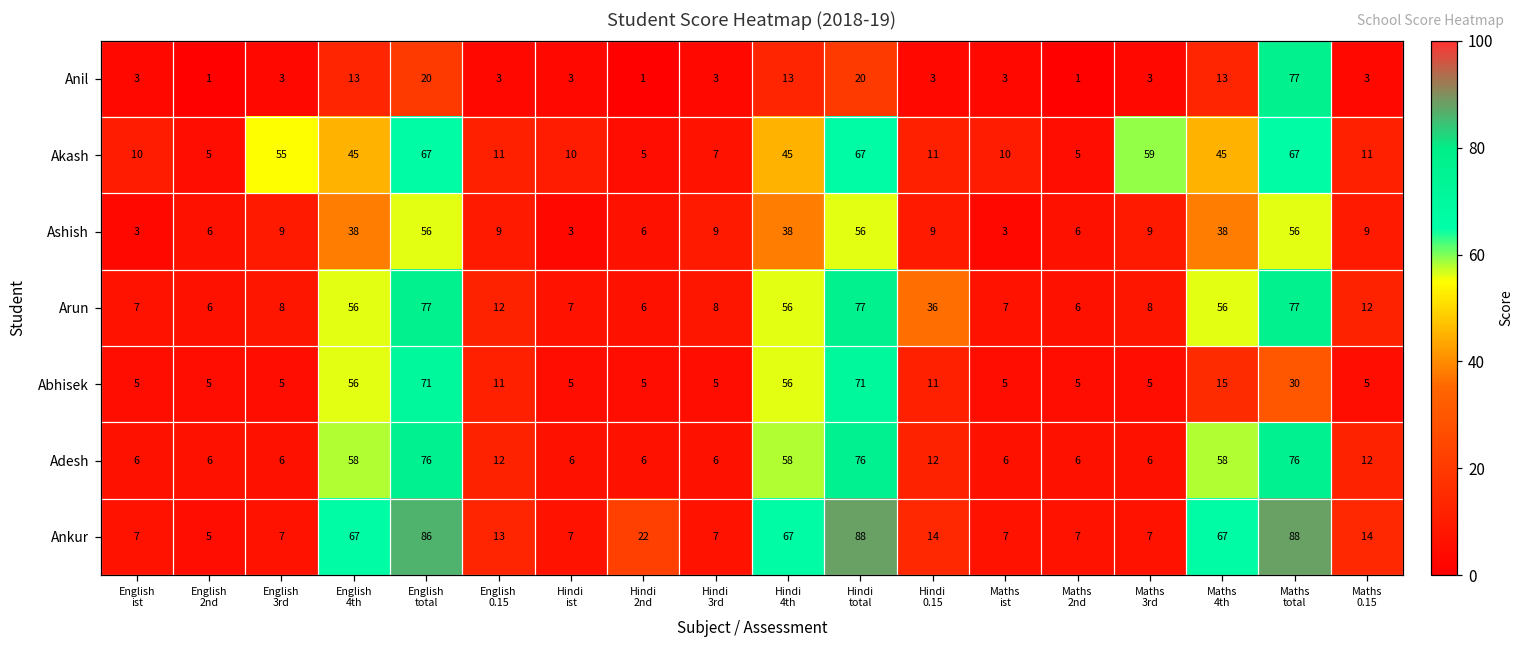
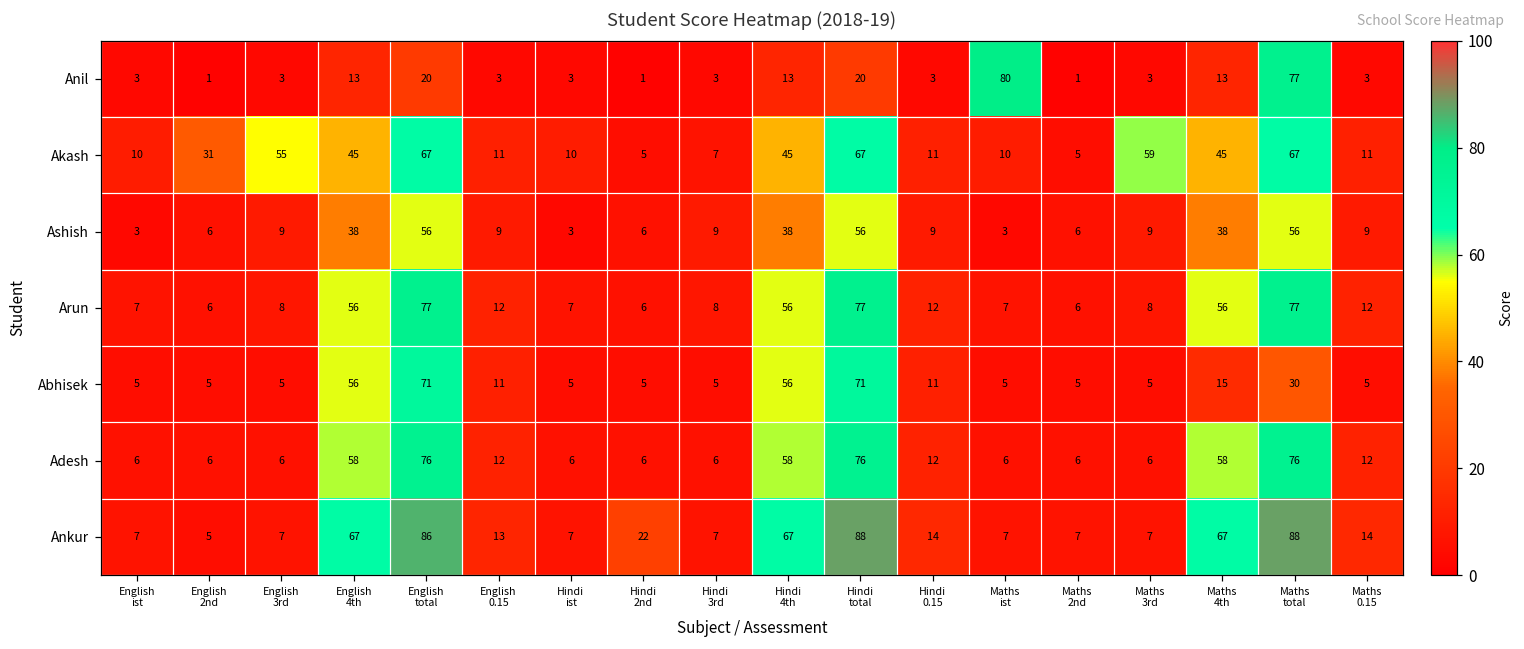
  {
    "Anil": {
      "English ist": 3,
      "English 2nd": 1,
      "English 3rd": 3,
      "English 4th": 13,
      "English total": 20,
      "English 0.15": 3,
      "Hindi ist": 3,
      "Hindi 2nd": 1,
      "Hindi 3rd": 3,
      "Hindi 4th": 13,
      "Hindi total": 20,
      "Hindi 0.15": 3,
-     "Maths ist": 3,
+     "Maths ist": 80,
      "Maths 2nd": 1,
      "Maths 3rd": 3,
      "Maths 4th": 13,
      "Maths total": 77,
      "Maths 0.15": 3
    },
    "Akash": {
      "English ist": 10,
-     "English 2nd": 5,
+     "English 2nd": 31,
      "English 3rd": 55,
      "English 4th": 45,
      "English total": 67,
      "English 0.15": 11,
      "Hindi ist": 10,
      "Hindi 2nd": 5,
      "Hindi 3rd": 7,
      "Hindi 4th": 45,
      "Hindi total": 67,
      "Hindi 0.15": 11,
      "Maths ist": 10,
      "Maths 2nd": 5,
      "Maths 3rd": 59,
      "Maths 4th": 45,
      "Maths total": 67,
      "Maths 0.15": 11
    },
    "Ashish": {
      "English ist": 3,
      "English 2nd": 6,
      "English 3rd": 9,
      "English 4th": 38,
      "English total": 56,
      "English 0.15": 9,
      "Hindi ist": 3,
      "Hindi 2nd": 6,
      "Hindi 3rd": 9,
      "Hindi 4th": 38,
      "Hindi total": 56,
      "Hindi 0.15": 9,
      "Maths ist": 3,
      "Maths 2nd": 6,
      "Maths 3rd": 9,
      "Maths 4th": 38,
      "Maths total": 56,
      "Maths 0.15": 9
    },
    "Arun": {
      "English ist": 7,
      "English 2nd": 6,
      "English 3rd": 8,
      "English 4th": 56,
      "English total": 77,
      "English 0.15": 12,
      "Hindi ist": 7,
      "Hindi 2nd": 6,
      "Hindi 3rd": 8,
      "Hindi 4th": 56,
      "Hindi total": 77,
-     "Hindi 0.15": 36,
+     "Hindi 0.15": 12,
      "Maths ist": 7,
      "Maths 2nd": 6,
      "Maths 3rd": 8,
      "Maths 4th": 56,
      "Maths total": 77,
      "Maths 0.15": 12
    },
    "Abhisek": {
      "English ist": 5,
      "English 2nd": 5,
      "English 3rd": 5,
      "English 4th": 56,
      "English total": 71,
      "English 0.15": 11,
      "Hindi ist": 5,
      "Hindi 2nd": 5,
      "Hindi 3rd": 5,
      "Hindi 4th": 56,
      "Hindi total": 71,
      "Hindi 0.15": 11,
      "Maths ist": 5,
      "Maths 2nd": 5,
      "Maths 3rd": 5,
      "Maths 4th": 15,
      "Maths total": 30,
      "Maths 0.15": 5
    },
    "Adesh": {
      "English ist": 6,
      "English 2nd": 6,
      "English 3rd": 6,
      "English 4th": 58,
      "English total": 76,
      "English 0.15": 12,
      "Hindi ist": 6,
      "Hindi 2nd": 6,
      "Hindi 3rd": 6,
      "Hindi 4th": 58,
      "Hindi total": 76,
      "Hindi 0.15": 12,
      "Maths ist": 6,
      "Maths 2nd": 6,
      "Maths 3rd": 6,
      "Maths 4th": 58,
      "Maths total": 76,
      "Maths 0.15": 12
    },
    "Ankur": {
      "English ist": 7,
      "English 2nd": 5,
      "English 3rd": 7,
      "English 4th": 67,
      "English total": 86,
      "English 0.15": 13,
      "Hindi ist": 7,
      "Hindi 2nd": 22,
      "Hindi 3rd": 7,
      "Hindi 4th": 67,
      "Hindi total": 88,
      "Hindi 0.15": 14,
      "Maths ist": 7,
      "Maths 2nd": 7,
      "Maths 3rd": 7,
      "Maths 4th": 67,
      "Maths total": 88,
      "Maths 0.15": 14
    }
  }
